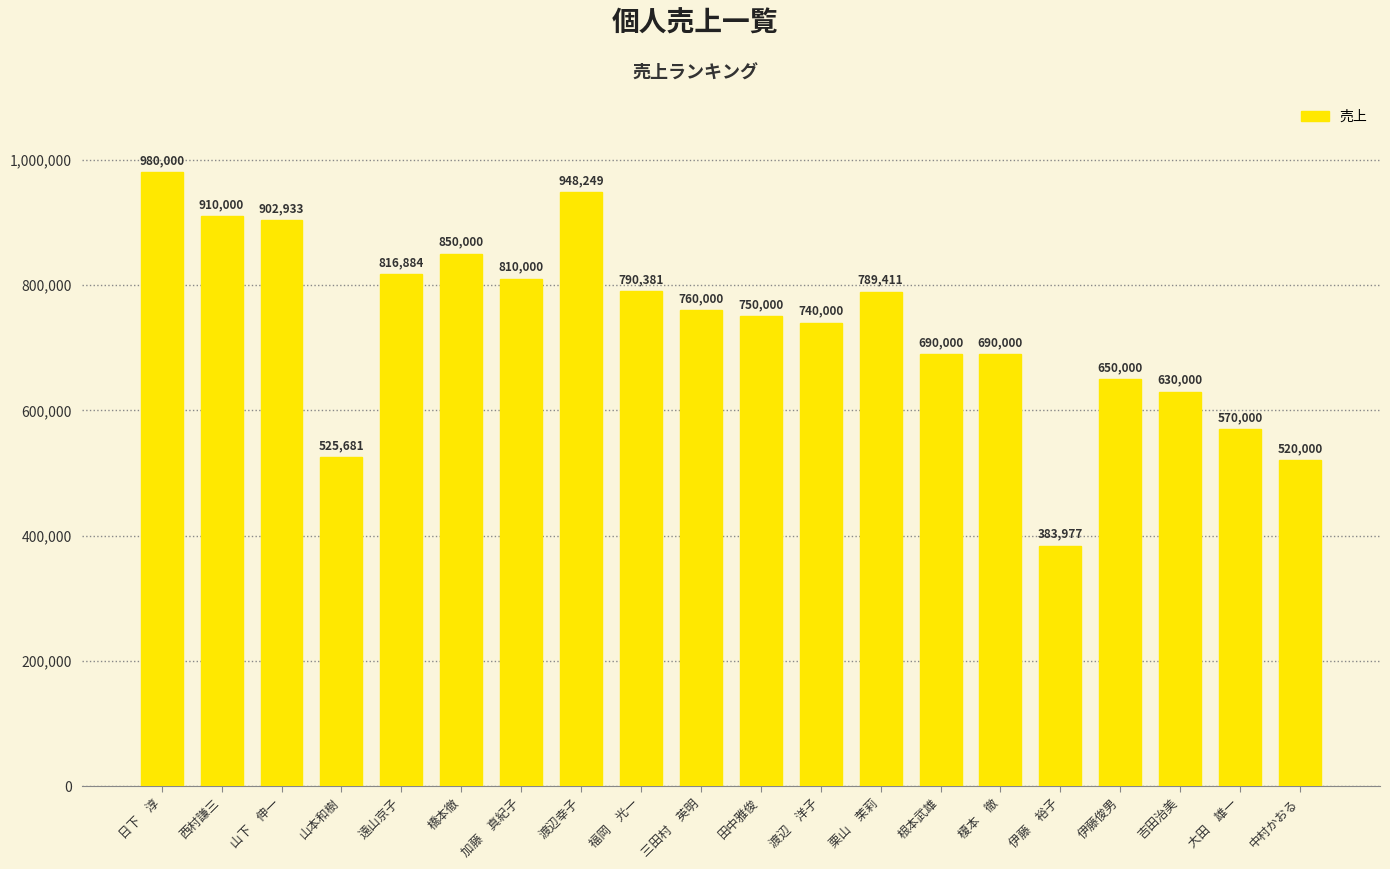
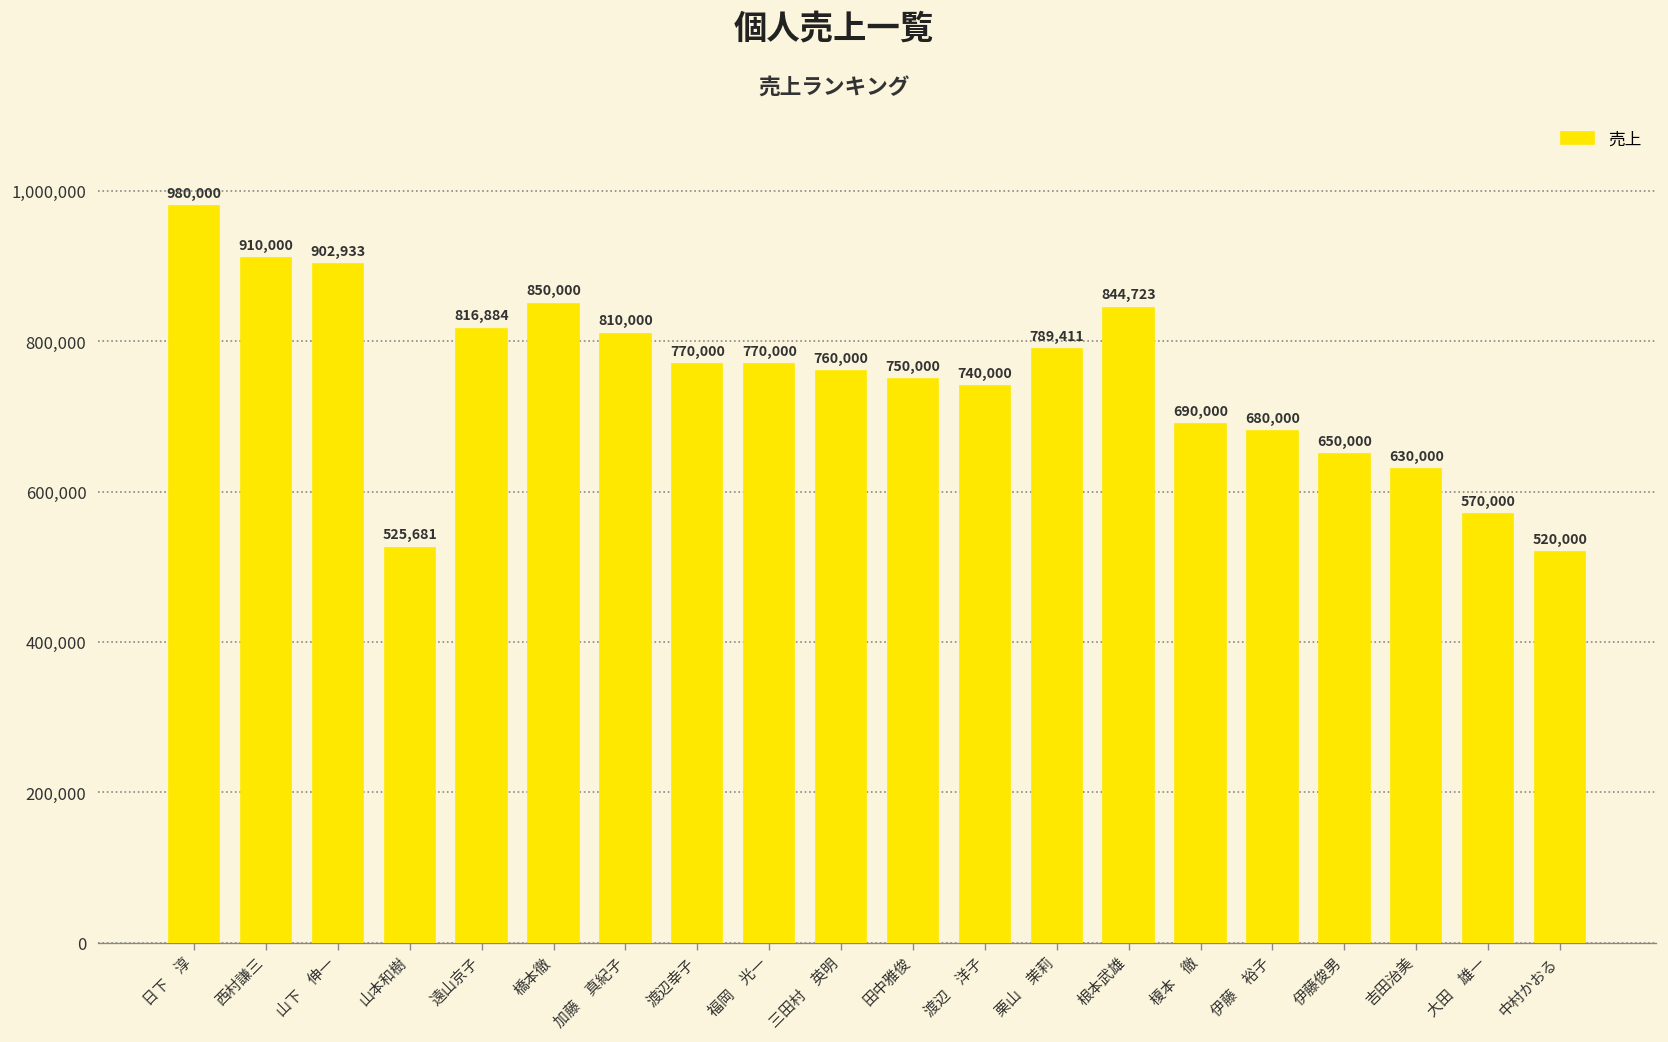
  {
    "日下 淳": "980,000",
    "西村謙三": "910,000",
    "山下 伸一": "902,933",
    "山本和樹": "525,681",
    "遠山京子": "816,884",
    "橋本徹": "850,000",
    "加藤 真紀子": "810,000",
-   "渡辺幸子": "948,249",
-   "福岡 光一": "790,381",
+   "渡辺幸子": "770,000",
+   "福岡 光一": "770,000",
    "三田村 英明": "760,000",
    "田中雅俊": "750,000",
    "渡辺 洋子": "740,000",
    "栗山 茉莉": "789,411",
-   "根本武雄": "690,000",
+   "根本武雄": "844,723",
    "榎本 徹": "690,000",
-   "伊藤 裕子": "383,977",
+   "伊藤 裕子": "680,000",
    "伊藤俊男": "650,000",
    "吉田治美": "630,000",
    "大田 雄一": "570,000",
    "中村かおる": "520,000"
  }
